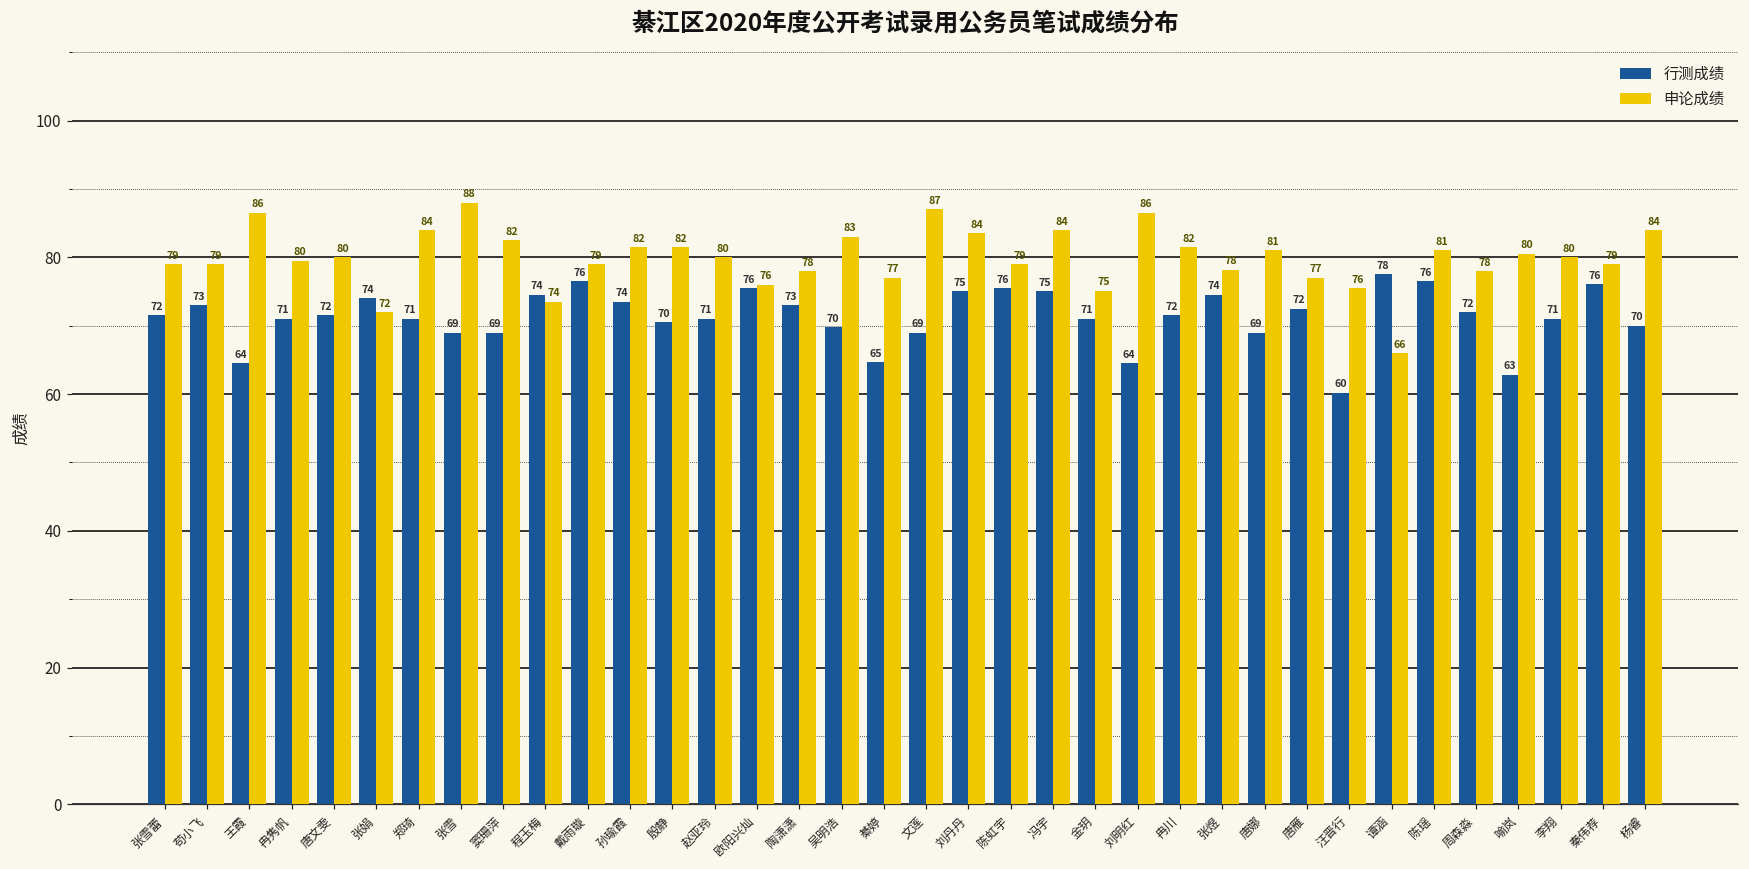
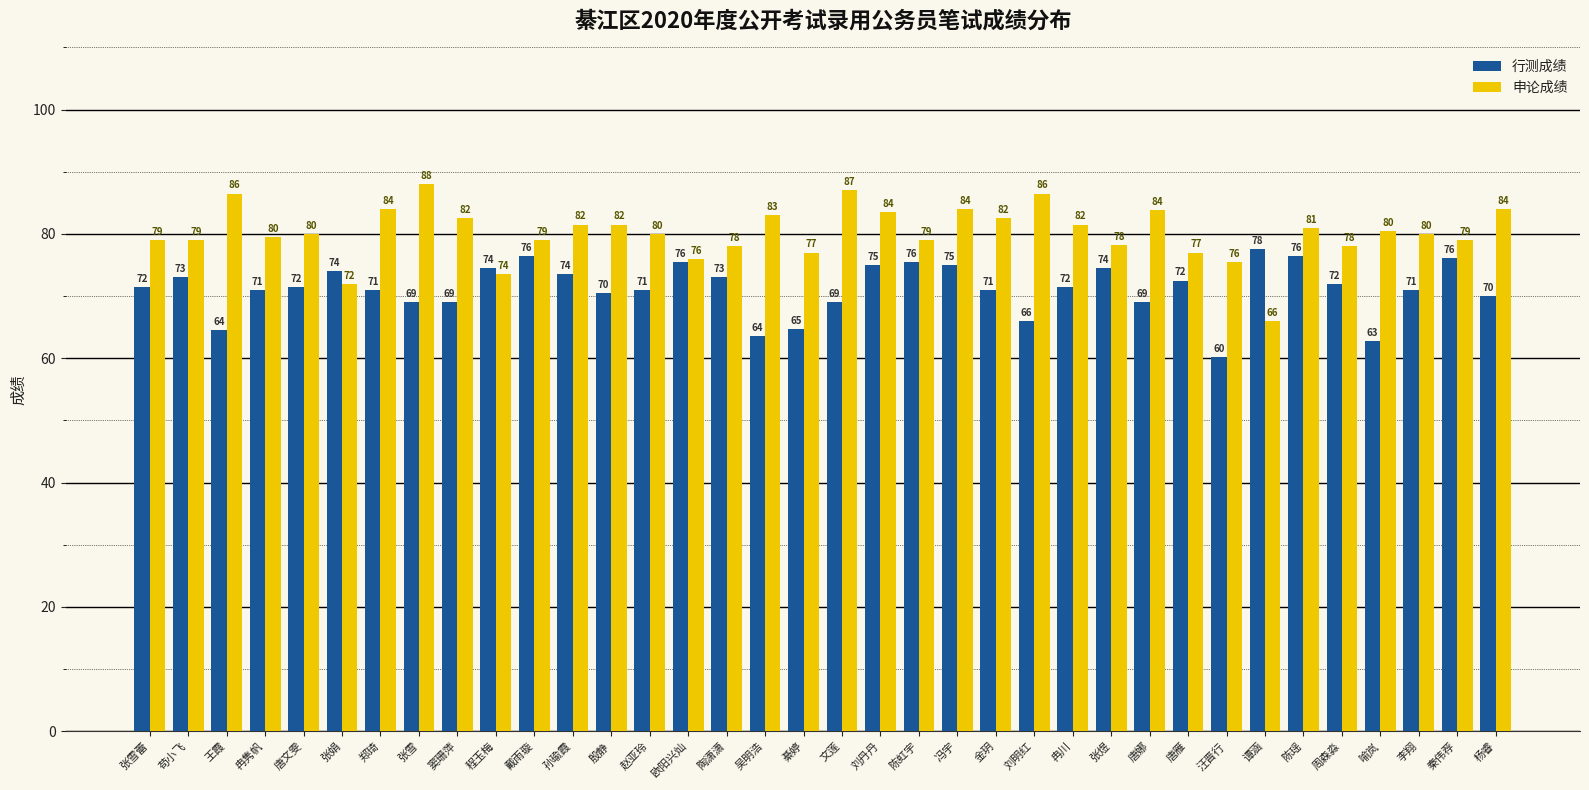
  {
    "行测成绩": {
      "张雪蕾": 72,
      "苟小飞": 73,
      "王霞": 64,
      "冉隽帆": 71,
      "唐文雯": 72,
      "张娟": 74,
      "郑琦": 71,
      "张雪": 69,
      "窦珊萍": 69,
      "程玉梅": 74,
      "戴雨璇": 76,
      "孙瑜霞": 74,
      "殷静": 70,
      "赵亚玲": 71,
      "欧阳兴灿": 76,
      "陶潇潇": 73,
-     "吴明浩": 70,
+     "吴明浩": 64,
      "綦婷": 65,
      "文莲": 69,
      "刘丹丹": 75,
      "陈虹宇": 76,
      "冯宇": 75,
      "金玥": 71,
-     "刘明红": 64,
+     "刘明红": 66,
      "冉川": 72,
      "张煜": 74,
      "唐娜": 69,
      "唐雁": 72,
      "汪晋行": 60,
      "谭涵": 78,
      "陈瑶": 76,
      "周森淼": 72,
      "喻岚": 63,
      "李翔": 71,
      "秦伟荐": 76,
      "杨睿": 70
    },
    "申论成绩": {
      "张雪蕾": 79,
      "苟小飞": 79,
      "王霞": 86,
      "冉隽帆": 80,
      "唐文雯": 80,
      "张娟": 72,
      "郑琦": 84,
      "张雪": 88,
      "窦珊萍": 82,
      "程玉梅": 74,
      "戴雨璇": 79,
      "孙瑜霞": 82,
      "殷静": 82,
      "赵亚玲": 80,
      "欧阳兴灿": 76,
      "陶潇潇": 78,
      "吴明浩": 83,
      "綦婷": 77,
      "文莲": 87,
      "刘丹丹": 84,
      "陈虹宇": 79,
      "冯宇": 84,
-     "金玥": 75,
+     "金玥": 82,
      "刘明红": 86,
      "冉川": 82,
      "张煜": 78,
-     "唐娜": 81,
+     "唐娜": 84,
      "唐雁": 77,
      "汪晋行": 76,
      "谭涵": 66,
      "陈瑶": 81,
      "周森淼": 78,
      "喻岚": 80,
      "李翔": 80,
      "秦伟荐": 79,
      "杨睿": 84
    }
  }
